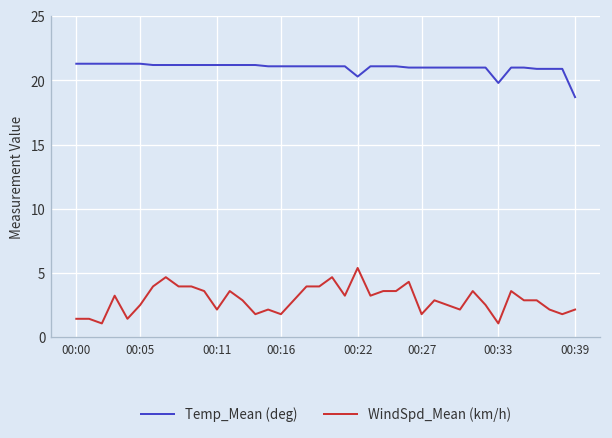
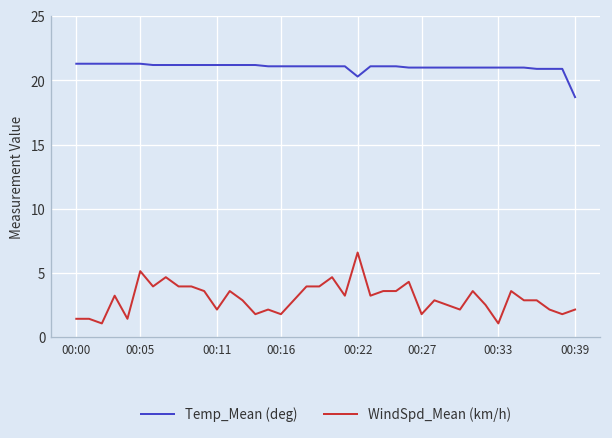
  {
    "Temp_Mean (deg)": {
      "00:00": 21.3,
      "00:05": 21.3,
      "00:11": 21.2,
      "00:16": 21.1,
      "00:22": 20.3,
      "00:27": 21.0,
-     "00:33": 19.8,
+     "00:33": 21.0,
      "00:39": 18.7
    },
    "WindSpd_Mean (km/h)": {
      "00:00": 1.4,
-     "00:05": 2.5,
+     "00:05": 5.2,
      "00:11": 2.2,
      "00:16": 1.8,
-     "00:22": 5.4,
+     "00:22": 6.6,
      "00:27": 1.8,
      "00:33": 1.1,
      "00:39": 2.2
    }
  }
